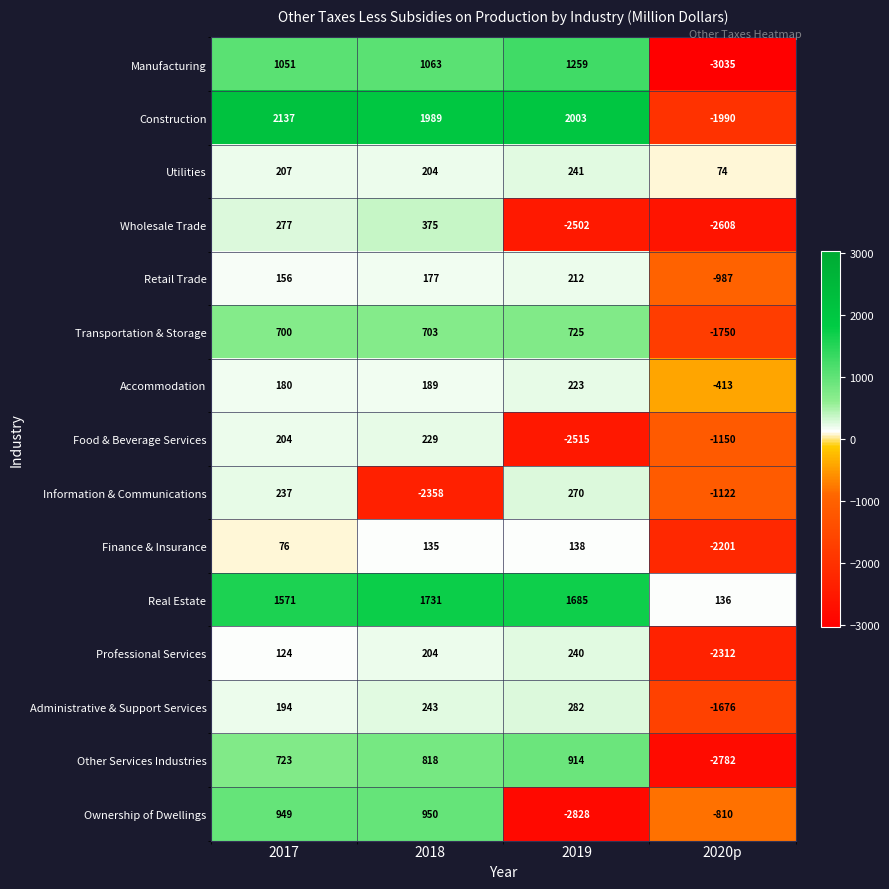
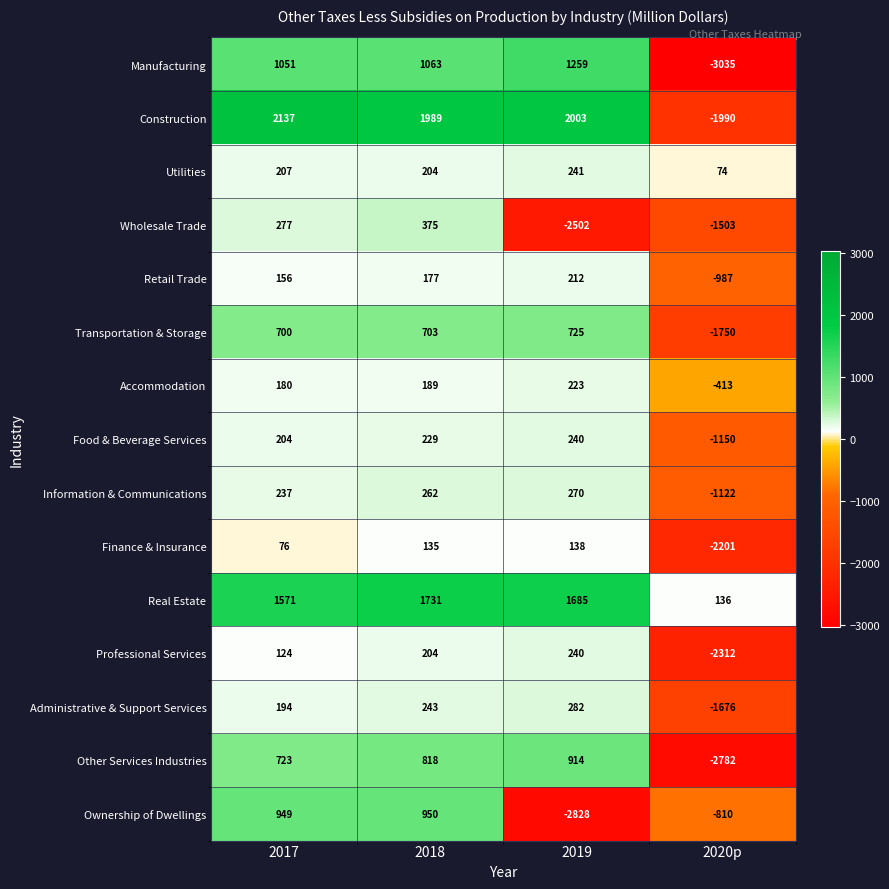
  {
    "Manufacturing": {
      "2017": 1051,
      "2018": 1063,
      "2019": 1259,
      "2020p": -3035
    },
    "Construction": {
      "2017": 2137,
      "2018": 1989,
      "2019": 2003,
      "2020p": -1990
    },
    "Utilities": {
      "2017": 207,
      "2018": 204,
      "2019": 241,
      "2020p": 74
    },
    "Wholesale Trade": {
      "2017": 277,
      "2018": 375,
      "2019": -2502,
-     "2020p": -2608
+     "2020p": -1503
    },
    "Retail Trade": {
      "2017": 156,
      "2018": 177,
      "2019": 212,
      "2020p": -987
    },
    "Transportation & Storage": {
      "2017": 700,
      "2018": 703,
      "2019": 725,
      "2020p": -1750
    },
    "Accommodation": {
      "2017": 180,
      "2018": 189,
      "2019": 223,
      "2020p": -413
    },
    "Food & Beverage Services": {
      "2017": 204,
      "2018": 229,
-     "2019": -2515,
+     "2019": 240,
      "2020p": -1150
    },
    "Information & Communications": {
      "2017": 237,
-     "2018": -2358,
+     "2018": 262,
      "2019": 270,
      "2020p": -1122
    },
    "Finance & Insurance": {
      "2017": 76,
      "2018": 135,
      "2019": 138,
      "2020p": -2201
    },
    "Real Estate": {
      "2017": 1571,
      "2018": 1731,
      "2019": 1685,
      "2020p": 136
    },
    "Professional Services": {
      "2017": 124,
      "2018": 204,
      "2019": 240,
      "2020p": -2312
    },
    "Administrative & Support Services": {
      "2017": 194,
      "2018": 243,
      "2019": 282,
      "2020p": -1676
    },
    "Other Services Industries": {
      "2017": 723,
      "2018": 818,
      "2019": 914,
      "2020p": -2782
    },
    "Ownership of Dwellings": {
      "2017": 949,
      "2018": 950,
      "2019": -2828,
      "2020p": -810
    }
  }
